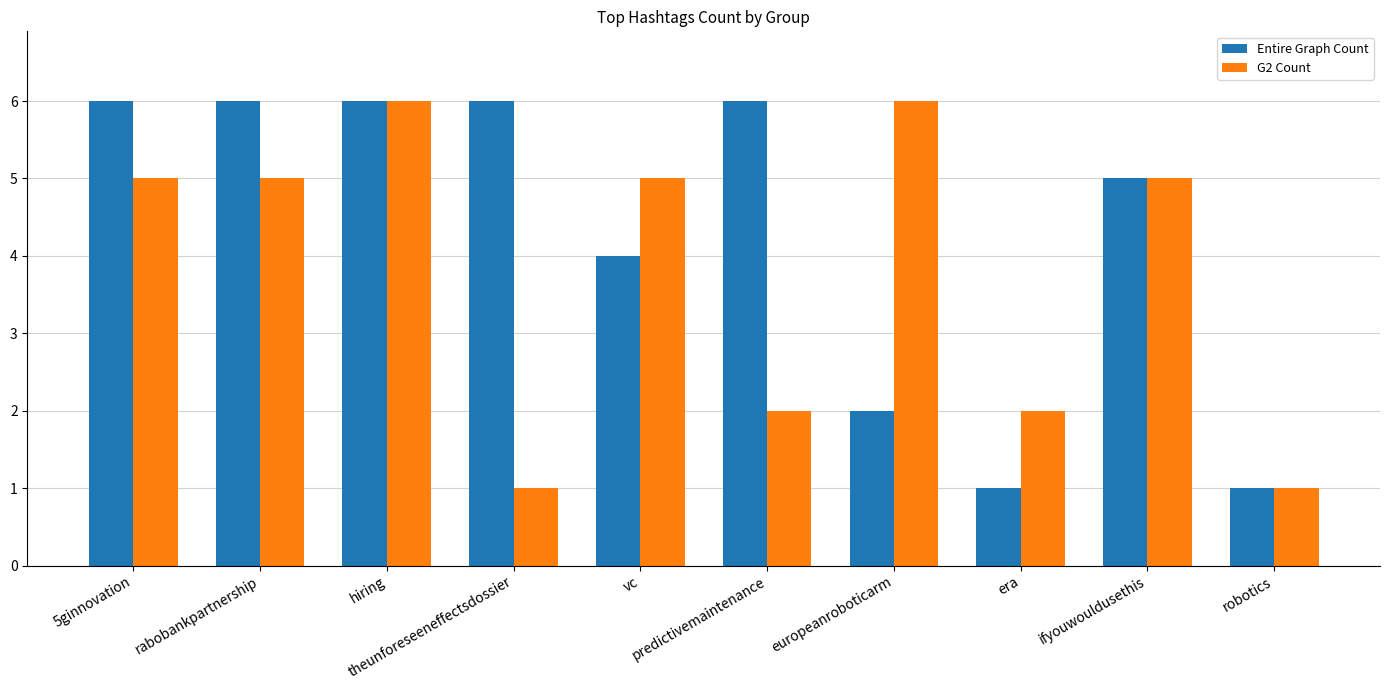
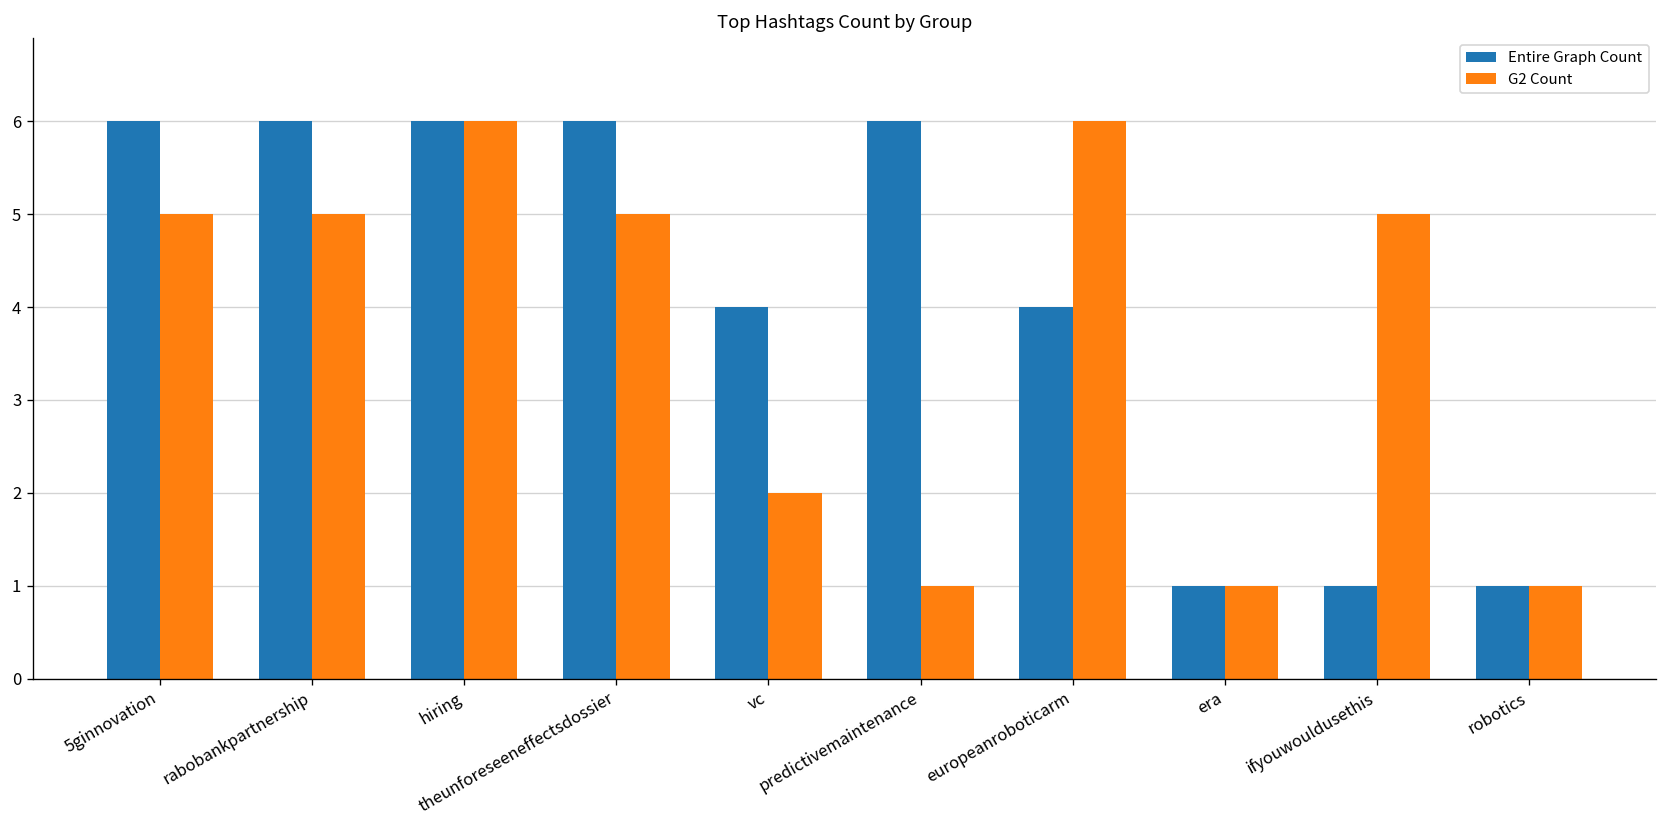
  {
    "Entire Graph Count": {
      "5ginnovation": 6,
      "rabobankpartnership": 6,
      "hiring": 6,
      "theunforeseeneffectsdossier": 6,
      "vc": 4,
      "predictivemaintenance": 6,
-     "europeanroboticarm": 2,
+     "europeanroboticarm": 4,
      "era": 1,
-     "ifyouwouldusethis": 5,
+     "ifyouwouldusethis": 1,
      "robotics": 1
    },
    "G2 Count": {
      "5ginnovation": 5,
      "rabobankpartnership": 5,
      "hiring": 6,
-     "theunforeseeneffectsdossier": 1,
-     "vc": 5,
-     "predictivemaintenance": 2,
+     "theunforeseeneffectsdossier": 5,
+     "vc": 2,
+     "predictivemaintenance": 1,
      "europeanroboticarm": 6,
-     "era": 2,
+     "era": 1,
      "ifyouwouldusethis": 5,
      "robotics": 1
    }
  }
